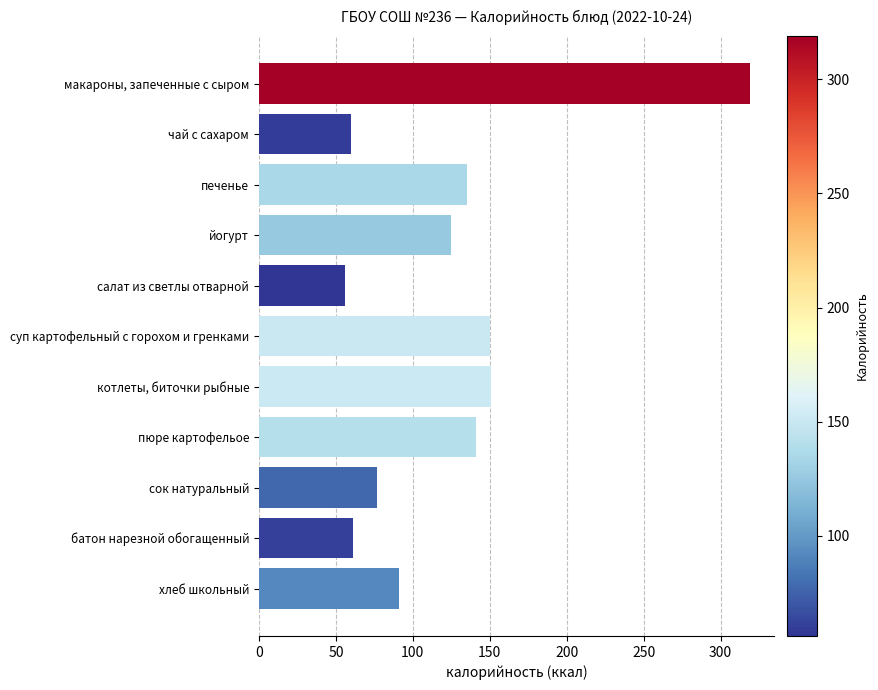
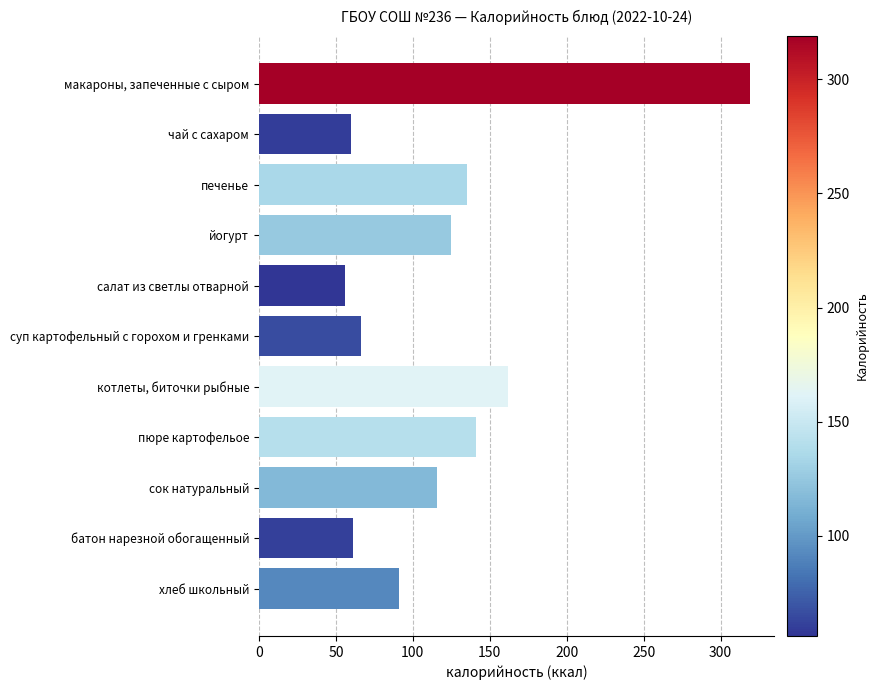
  {
    "макароны, запеченные с сыром": 319,
    "чай с сахаром": 60,
    "печенье": 135,
    "йогурт": 125,
    "салат из светлы отварной": 56,
-   "суп картофельный с горохом и гренками": 150,
-   "котлеты, биточки рыбные": 151,
+   "суп картофельный с горохом и гренками": 66,
+   "котлеты, биточки рыбные": 162,
    "пюре картофельое": 141,
-   "сок натуральный": 77,
+   "сок натуральный": 116,
    "батон нарезной обогащенный": 61,
    "хлеб школьный": 91
  }
